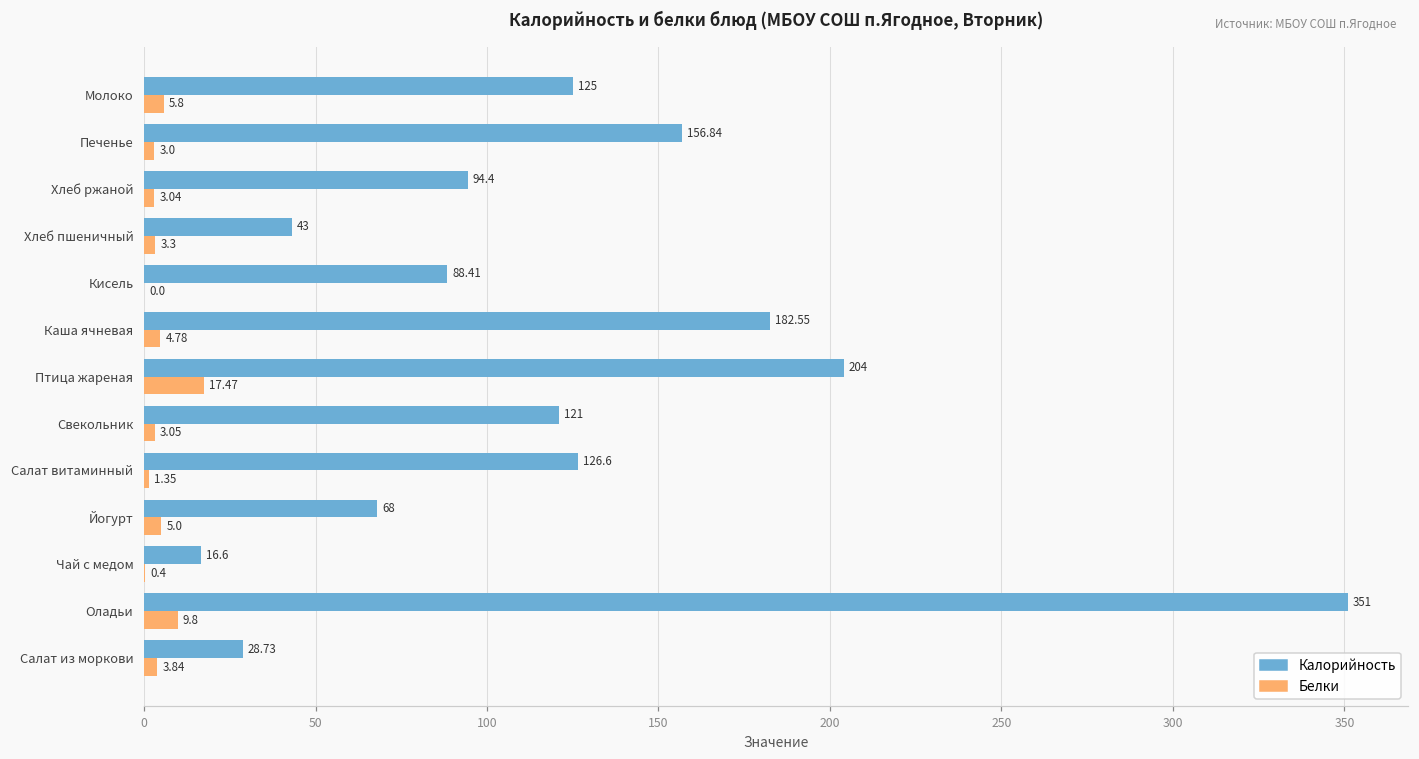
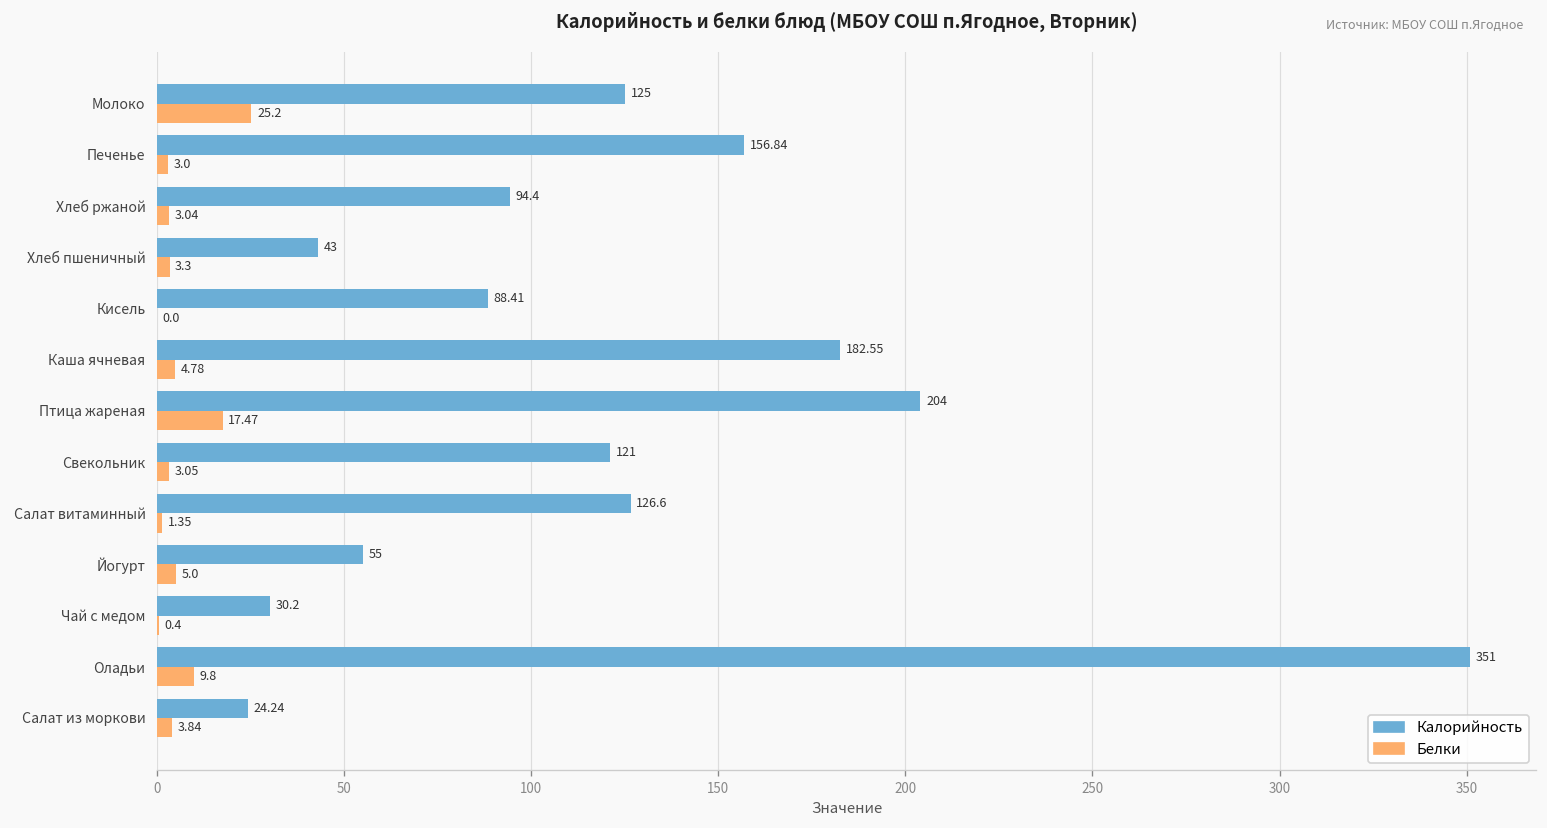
  {
    "Калорийность": {
      "Молоко": 125,
      "Печенье": 156.84,
      "Хлеб ржаной": 94.4,
      "Хлеб пшеничный": 43,
      "Кисель": 88.41,
      "Каша ячневая": 182.55,
      "Птица жареная": 204,
      "Свекольник": 121,
      "Салат витаминный": 126.6,
-     "Йогурт": 68,
-     "Чай с медом": 16.6,
+     "Йогурт": 55,
+     "Чай с медом": 30.2,
      "Оладьи": 351,
-     "Салат из моркови": 28.73
+     "Салат из моркови": 24.24
    },
    "Белки": {
-     "Молоко": 5.8,
+     "Молоко": 25.2,
      "Печенье": 3.0,
      "Хлеб ржаной": 3.04,
      "Хлеб пшеничный": 3.3,
      "Кисель": 0.0,
      "Каша ячневая": 4.78,
      "Птица жареная": 17.47,
      "Свекольник": 3.05,
      "Салат витаминный": 1.35,
      "Йогурт": 5.0,
      "Чай с медом": 0.4,
      "Оладьи": 9.8,
      "Салат из моркови": 3.84
    }
  }
